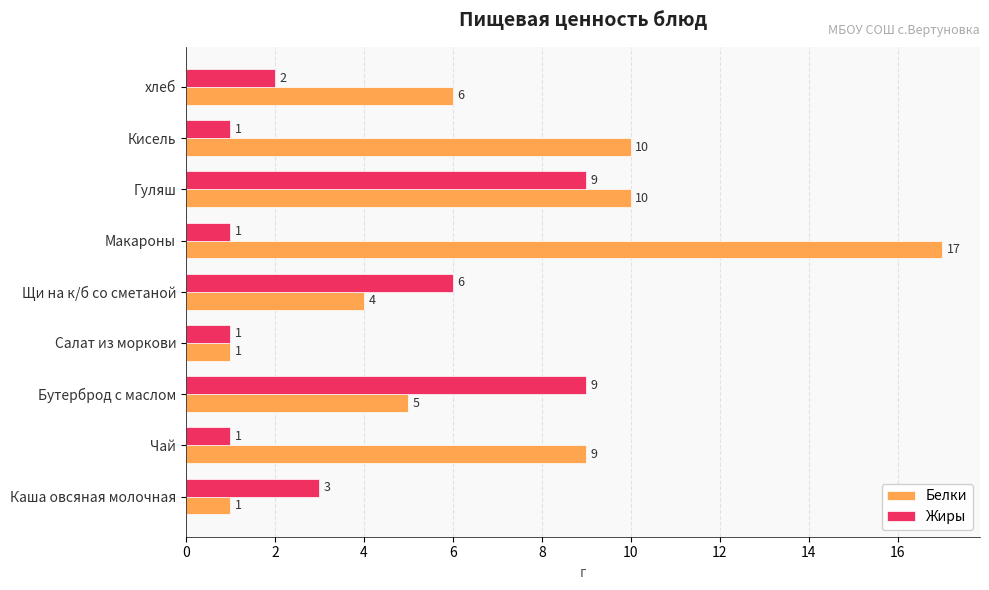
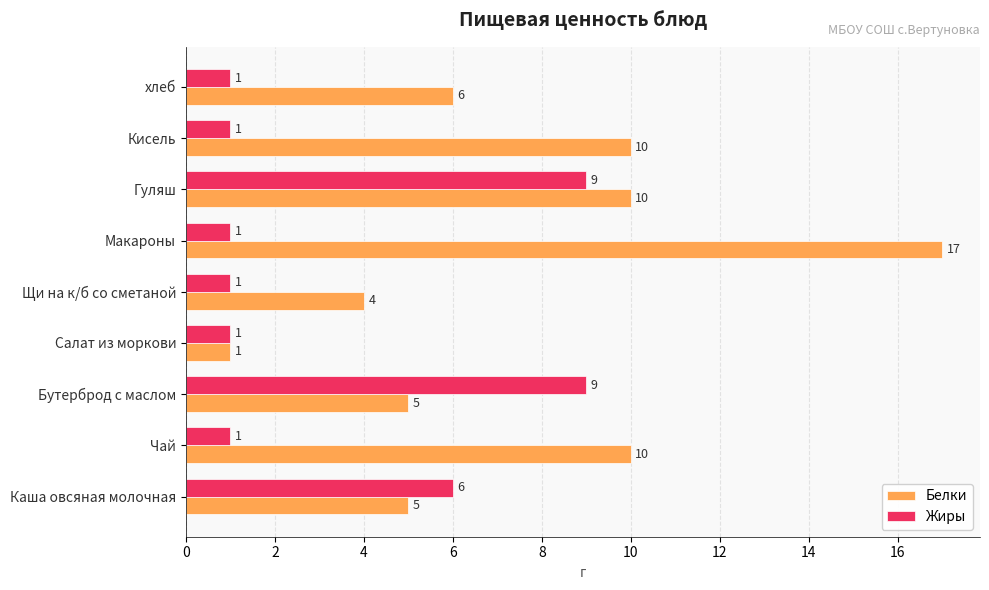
  {
    "Белки": {
      "хлеб": 6,
      "Кисель": 10,
      "Гуляш": 10,
      "Макароны": 17,
      "Щи на к/б со сметаной": 4,
      "Салат из моркови": 1,
      "Бутерброд с маслом": 5,
-     "Чай": 9,
-     "Каша овсяная молочная": 1
+     "Чай": 10,
+     "Каша овсяная молочная": 5
    },
    "Жиры": {
-     "хлеб": 2,
+     "хлеб": 1,
      "Кисель": 1,
      "Гуляш": 9,
      "Макароны": 1,
-     "Щи на к/б со сметаной": 6,
+     "Щи на к/б со сметаной": 1,
      "Салат из моркови": 1,
      "Бутерброд с маслом": 9,
      "Чай": 1,
-     "Каша овсяная молочная": 3
+     "Каша овсяная молочная": 6
    }
  }
